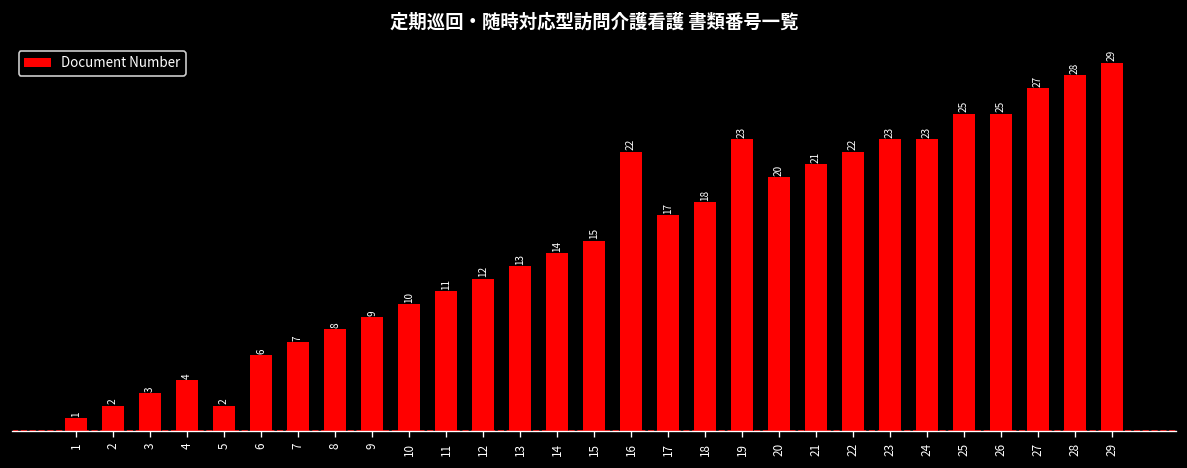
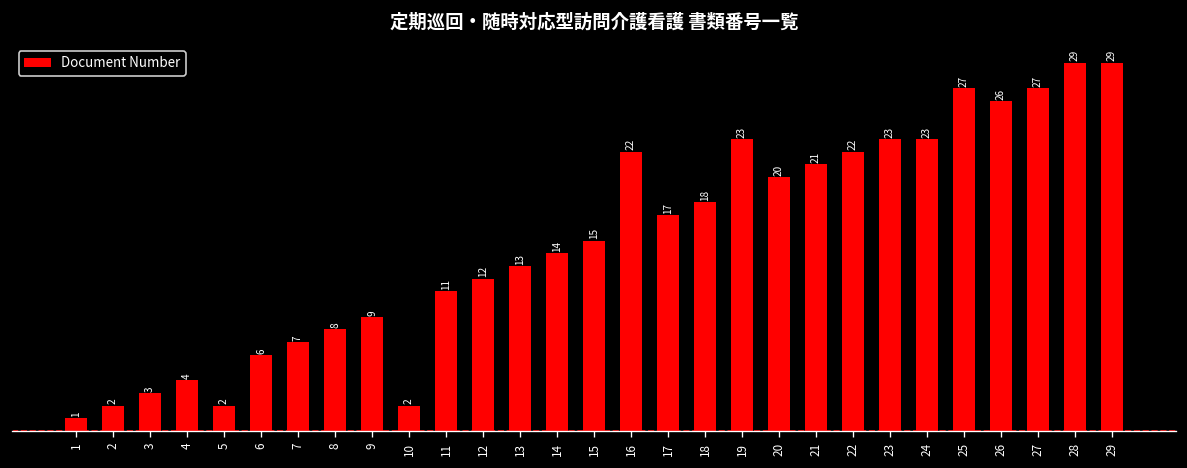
  {
    "1": 1,
    "2": 2,
    "3": 3,
    "4": 4,
    "5": 2,
    "6": 6,
    "7": 7,
    "8": 8,
    "9": 9,
-   "10": 10,
+   "10": 2,
    "11": 11,
    "12": 12,
    "13": 13,
    "14": 14,
    "15": 15,
    "16": 22,
    "17": 17,
    "18": 18,
    "19": 23,
    "20": 20,
    "21": 21,
    "22": 22,
    "23": 23,
    "24": 23,
-   "25": 25,
-   "26": 25,
+   "25": 27,
+   "26": 26,
    "27": 27,
-   "28": 28,
+   "28": 29,
    "29": 29
  }
